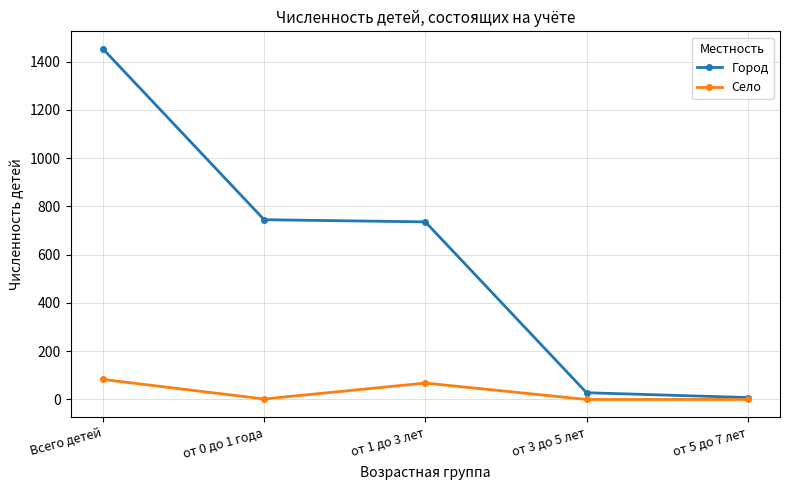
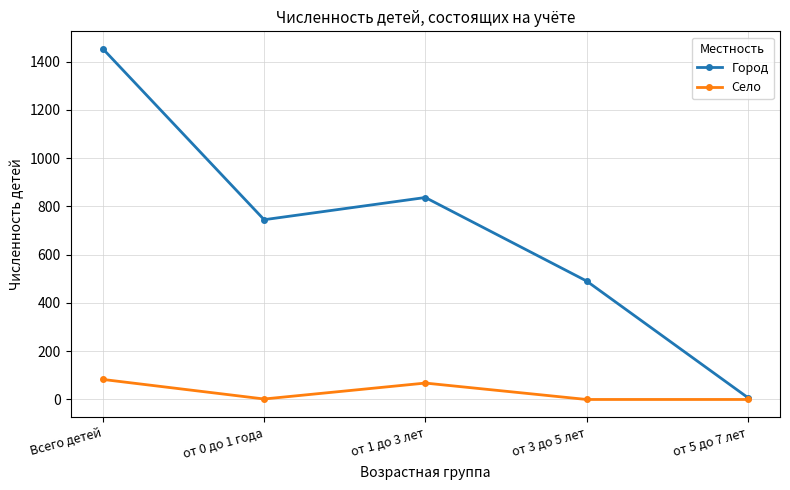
  {
    "Город": {
      "Всего детей": 1450,
      "от 0 до 1 года": 750,
-     "от 1 до 3 лет": 740,
-     "от 3 до 5 лет": 30
+     "от 1 до 3 лет": 840,
+     "от 3 до 5 лет": 490
    },
    "Село": {
      "Всего детей": 80,
      "от 0 до 1 года": 0,
      "от 1 до 3 лет": 70,
      "от 3 до 5 лет": 0
    }
  }
